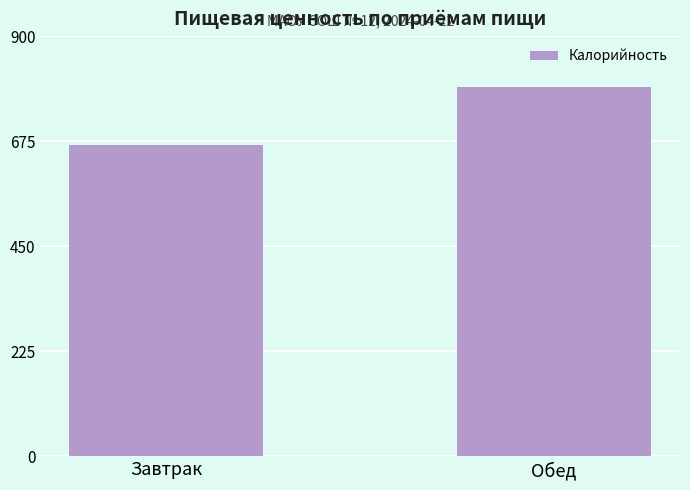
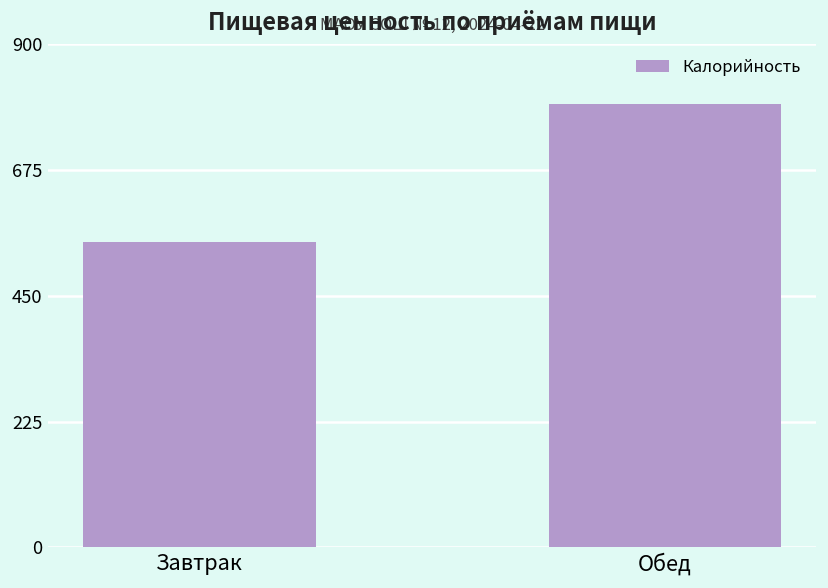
  {
-   "Завтрак": 670,
+   "Завтрак": 550,
    "Обед": 790
  }
